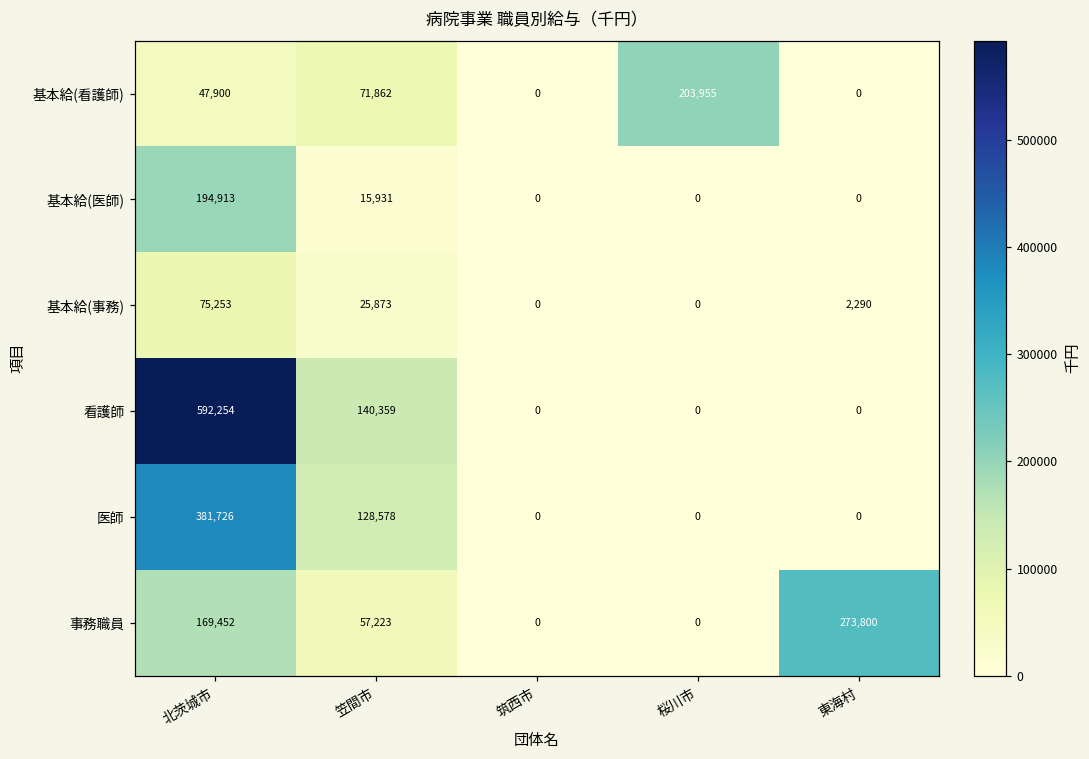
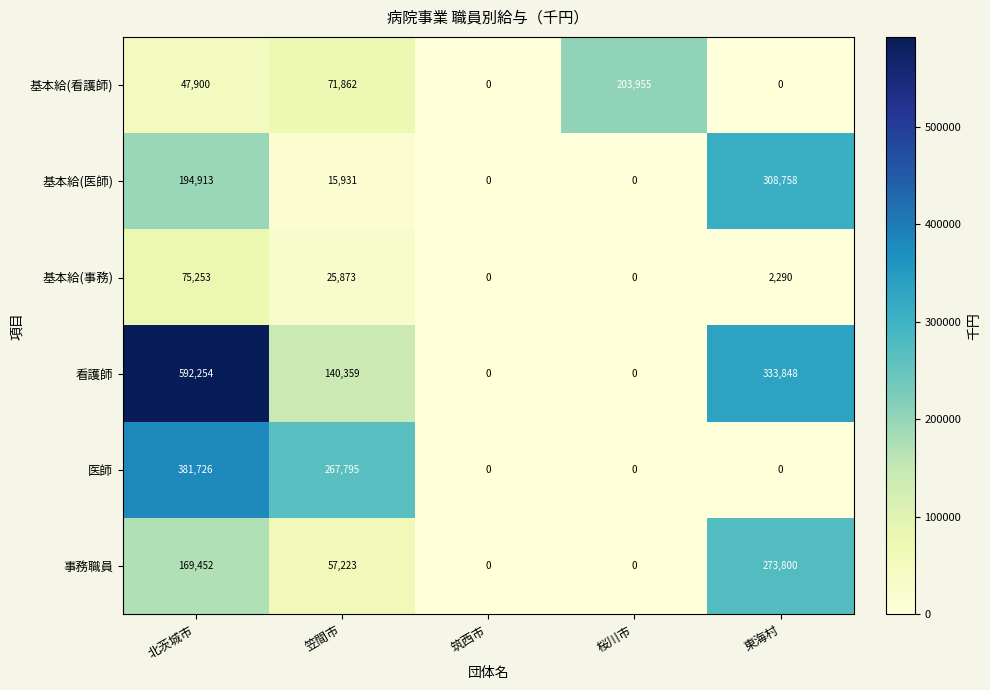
  {
    "基本給(看護師)": {
      "北茨城市": "47,900",
      "笠間市": "71,862",
      "筑西市": "0",
      "桜川市": "203,955",
      "東海村": "0"
    },
    "基本給(医師)": {
      "北茨城市": "194,913",
      "笠間市": "15,931",
      "筑西市": "0",
      "桜川市": "0",
-     "東海村": "0"
+     "東海村": "308,758"
    },
    "基本給(事務)": {
      "北茨城市": "75,253",
      "笠間市": "25,873",
      "筑西市": "0",
      "桜川市": "0",
      "東海村": "2,290"
    },
    "看護師": {
      "北茨城市": "592,254",
      "笠間市": "140,359",
      "筑西市": "0",
      "桜川市": "0",
-     "東海村": "0"
+     "東海村": "333,848"
    },
    "医師": {
      "北茨城市": "381,726",
-     "笠間市": "128,578",
+     "笠間市": "267,795",
      "筑西市": "0",
      "桜川市": "0",
      "東海村": "0"
    },
    "事務職員": {
      "北茨城市": "169,452",
      "笠間市": "57,223",
      "筑西市": "0",
      "桜川市": "0",
      "東海村": "273,800"
    }
  }
